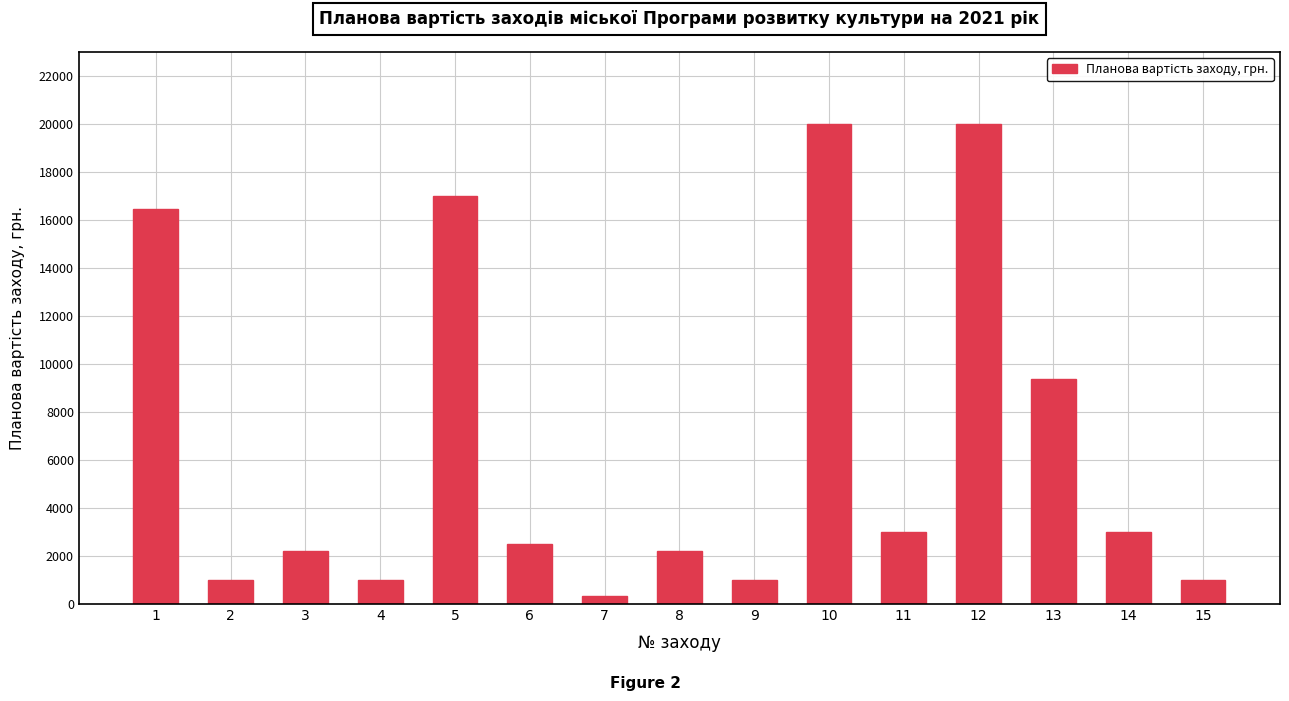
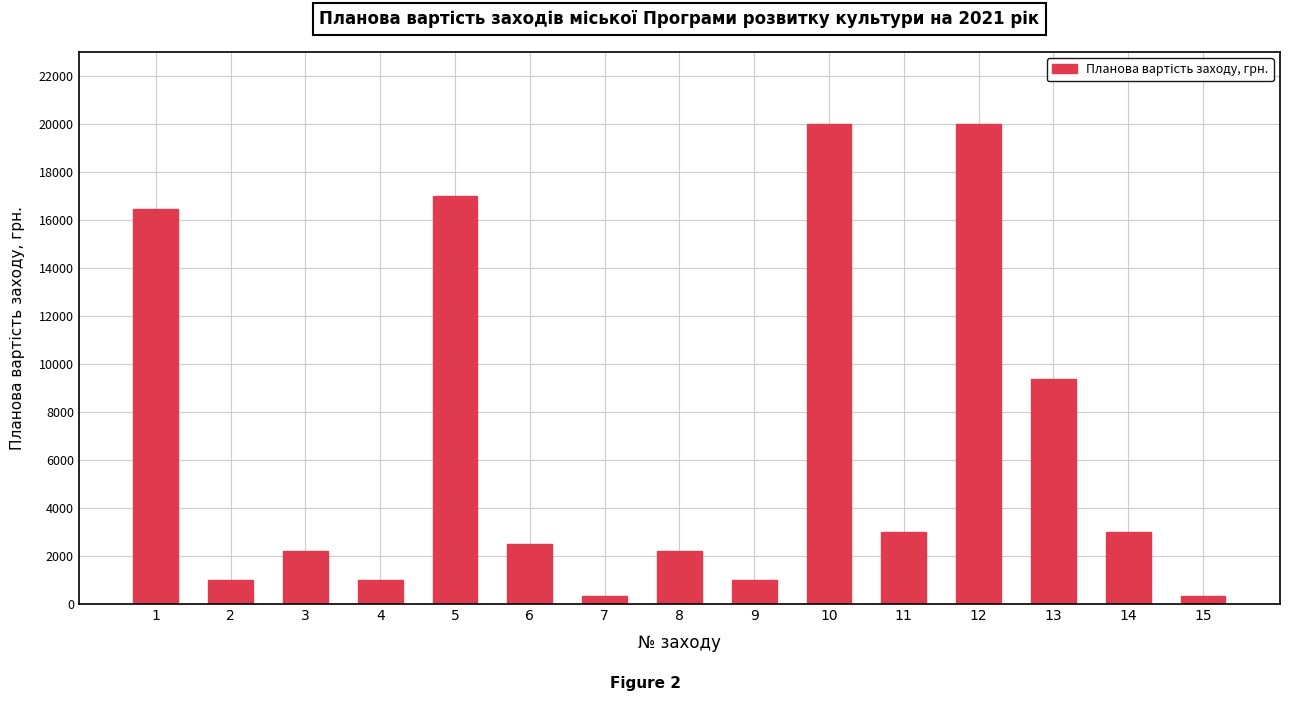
  {
    "1": 16500,
    "2": 1000,
    "3": 2200,
    "4": 1000,
    "5": 17000,
    "6": 2500,
    "7": 300,
    "8": 2200,
    "9": 1000,
    "10": 20000,
    "11": 3000,
    "12": 20000,
    "13": 9400,
    "14": 3000,
-   "15": 1000
+   "15": 300
  }
